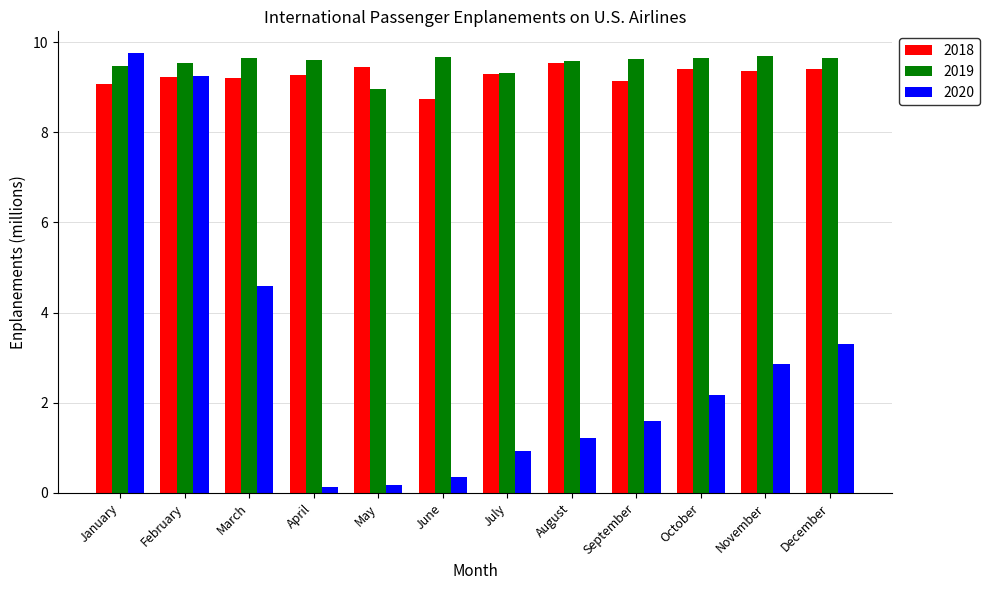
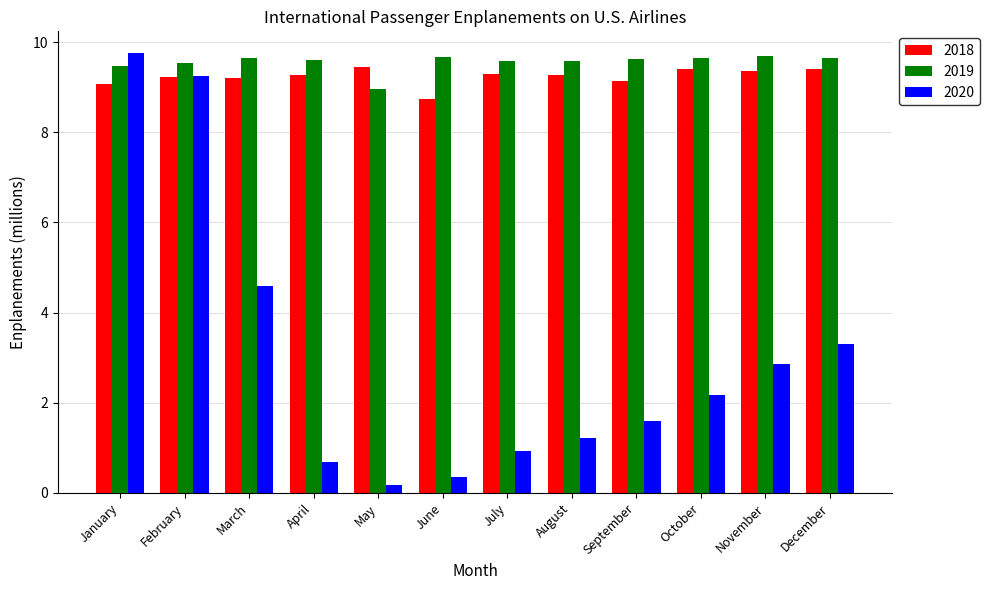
  {
    "2018": {
      "January": 9.1,
      "February": 9.2,
      "March": 9.2,
      "April": 9.3,
      "May": 9.5,
      "June": 8.7,
      "July": 9.3,
-     "August": 9.5,
+     "August": 9.3,
      "September": 9.1,
      "October": 9.4,
      "November": 9.4,
      "December": 9.4
    },
    "2019": {
      "January": 9.5,
      "February": 9.5,
      "March": 9.7,
      "April": 9.6,
      "May": 9.0,
      "June": 9.7,
-     "July": 9.3,
+     "July": 9.6,
      "August": 9.6,
      "September": 9.6,
      "October": 9.7,
      "November": 9.7,
      "December": 9.6
    },
    "2020": {
      "January": 9.8,
      "February": 9.3,
      "March": 4.6,
-     "April": 0.1,
+     "April": 0.7,
      "May": 0.2,
      "June": 0.4,
      "July": 0.9,
      "August": 1.2,
      "September": 1.6,
      "October": 2.2,
      "November": 2.9,
      "December": 3.3
    }
  }
